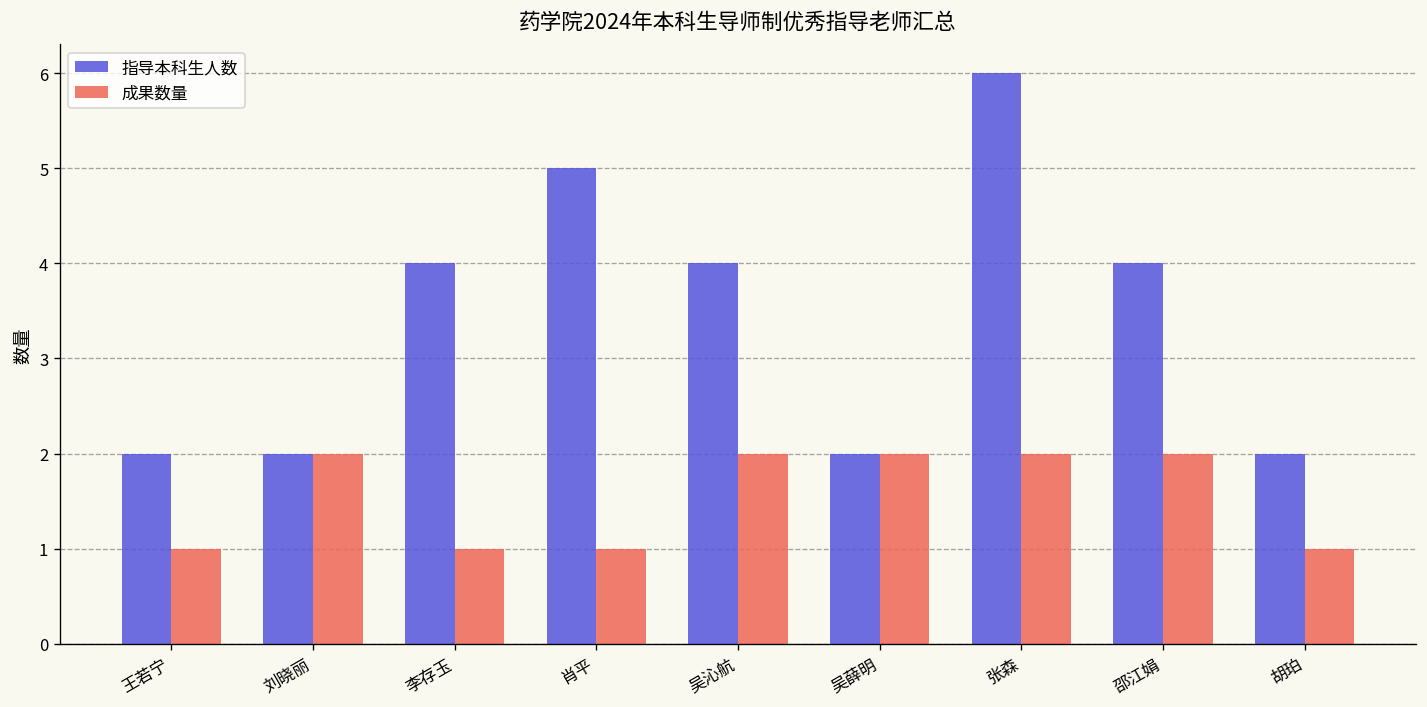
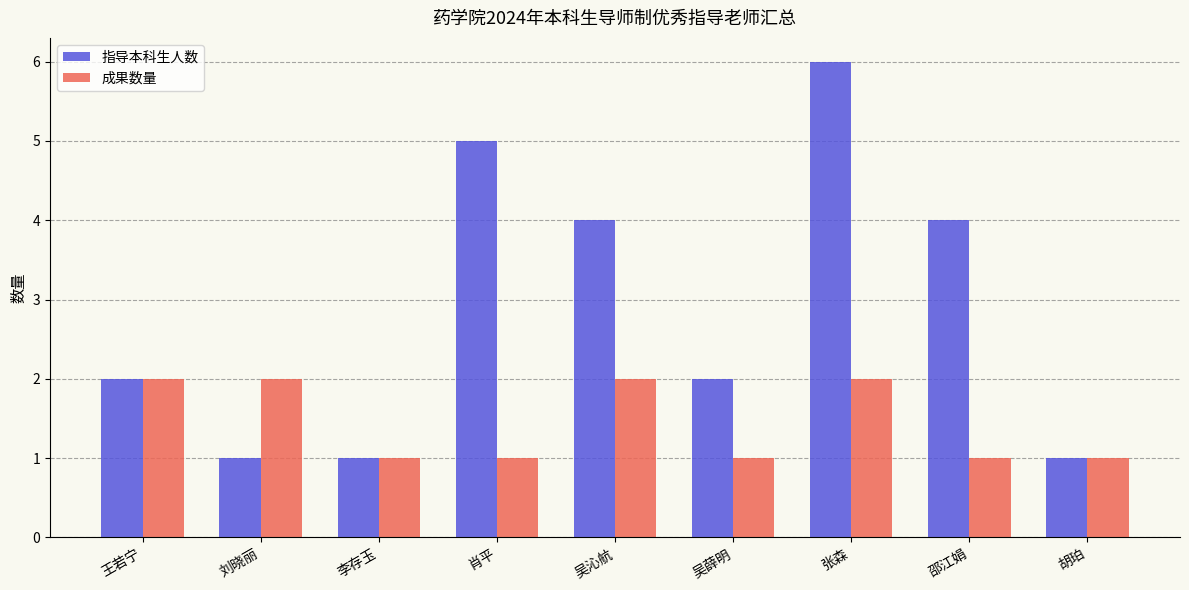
  {
    "指导本科生人数": {
      "王若宁": 2,
-     "刘晓丽": 2,
-     "李存玉": 4,
+     "刘晓丽": 1,
+     "李存玉": 1,
      "肖平": 5,
      "吴沁航": 4,
      "吴薛明": 2,
      "张森": 6,
      "邵江娟": 4,
-     "胡珀": 2
+     "胡珀": 1
    },
    "成果数量": {
-     "王若宁": 1,
+     "王若宁": 2,
      "刘晓丽": 2,
      "李存玉": 1,
      "肖平": 1,
      "吴沁航": 2,
-     "吴薛明": 2,
+     "吴薛明": 1,
      "张森": 2,
-     "邵江娟": 2,
+     "邵江娟": 1,
      "胡珀": 1
    }
  }
